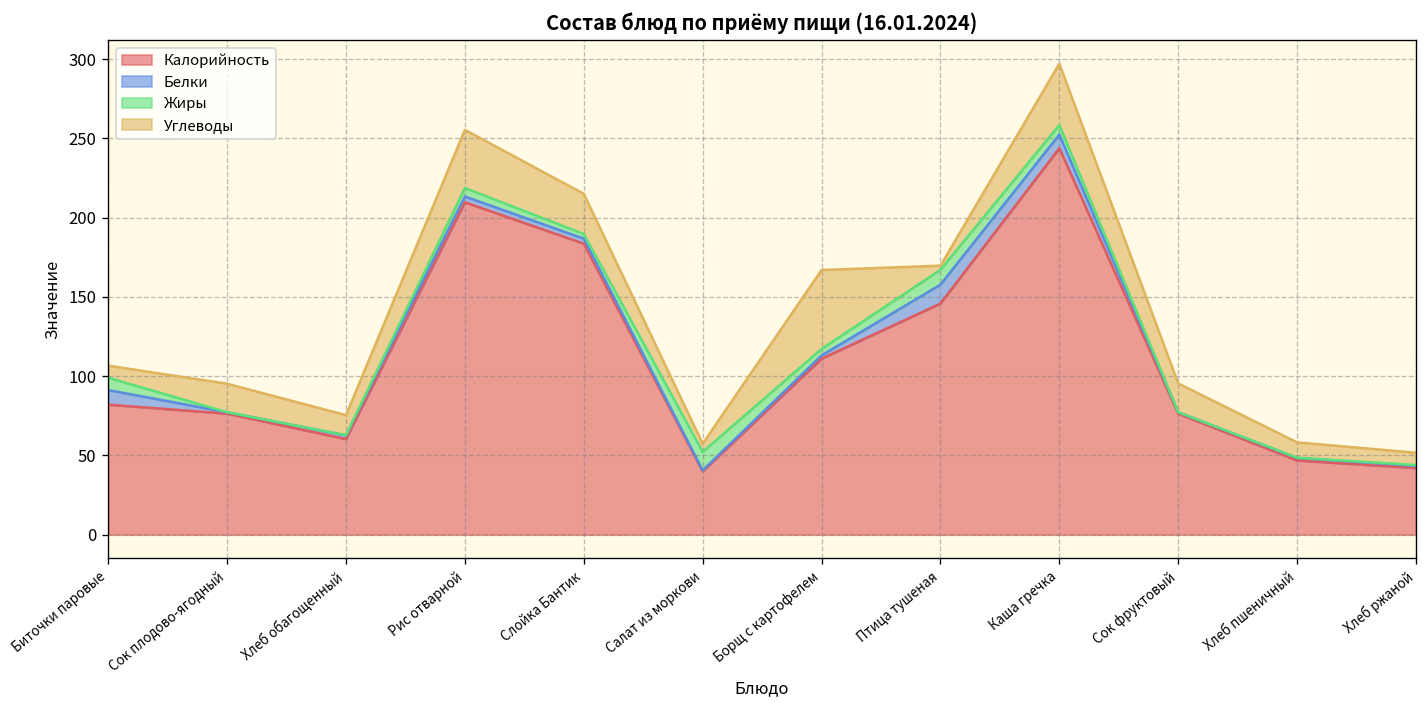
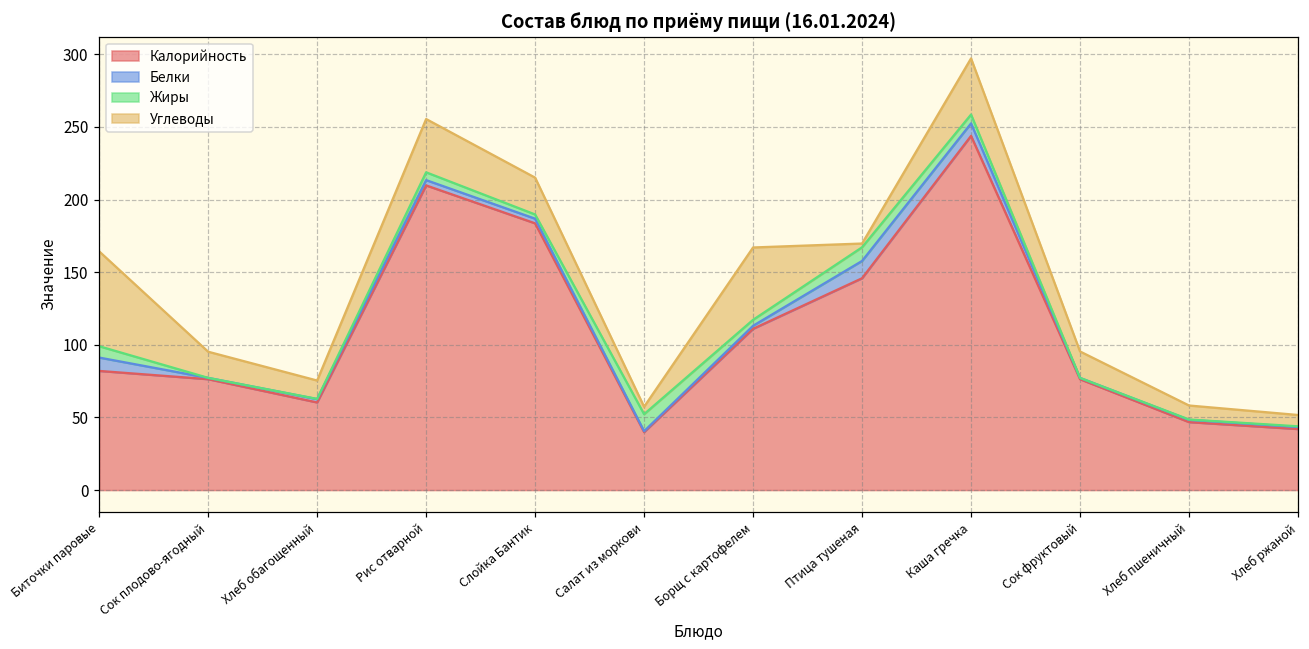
  {
    "Калорийность": {
      "Биточки паровые": 82,
      "Хлеб обагощенный": 60,
      "Рис отварной": 210,
      "Слойка Бантик": 184,
      "Борщ с картофелем": 111,
      "Птица тушеная": 146,
      "Каша гречка": 244
    },
    "Белки": {
      "Биточки паровые": 9,
      "Рис отварной": 4,
      "Слойка Бантик": 3,
      "Борщ с картофелем": 2,
      "Птица тушеная": 12,
      "Каша гречка": 9
    },
    "Жиры": {
      "Биточки паровые": 8,
      "Рис отварной": 5,
      "Слойка Бантик": 3,
      "Салат из моркови": 12,
      "Борщ с картофелем": 4,
      "Птица тушеная": 9,
      "Каша гречка": 6
    },
    "Углеводы": {
-     "Биточки паровые": 8,
+     "Биточки паровые": 65,
      "Сок плодово-ягодный": 18,
      "Хлеб обагощенный": 13,
      "Рис отварной": 37,
      "Слойка Бантик": 25,
      "Салат из моркови": 5,
      "Борщ с картофелем": 50,
      "Птица тушеная": 3,
      "Каша гречка": 39,
      "Сок фруктовый": 18,
      "Хлеб пшеничный": 10,
      "Хлеб ржаной": 8
    }
  }
